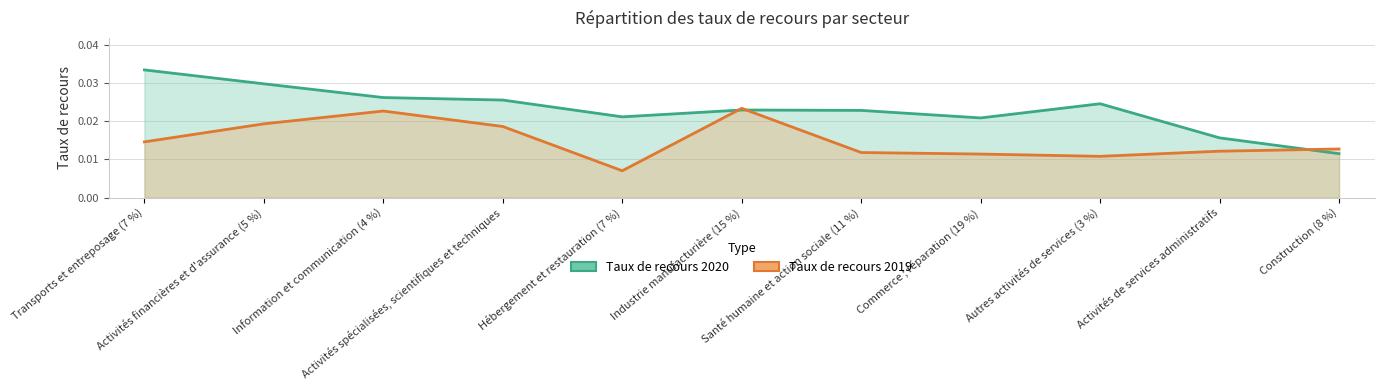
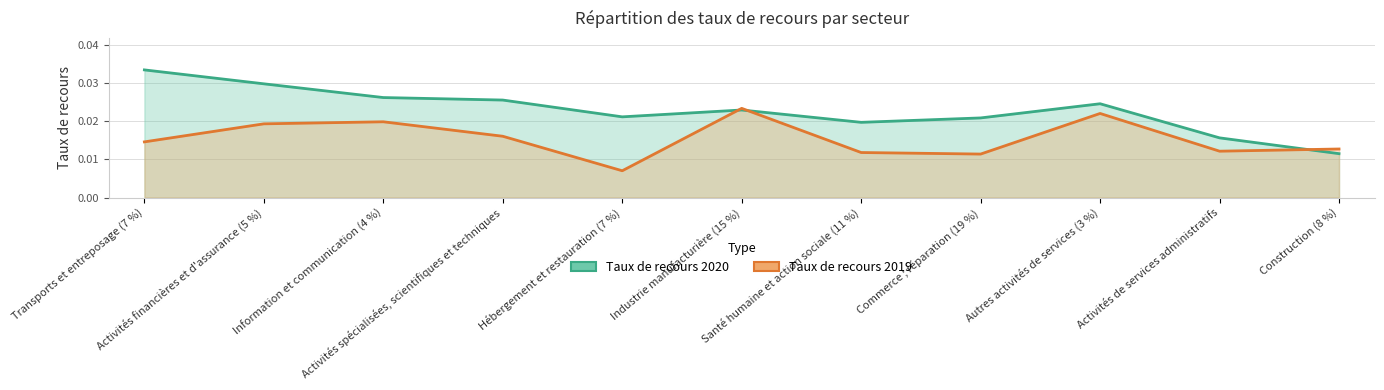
  {
    "Taux de recours 2020": {
      "Transports et entreposage (7 %)": 0.034,
      "Activités financières et d'assurance (5 %)": 0.030,
      "Information et communication (4 %)": 0.026,
      "Activités spécialisées, scientifiques et techniques": 0.026,
      "Hébergement et restauration (7 %)": 0.021,
-     "Santé humaine et action sociale (11 %)": 0.023,
+     "Santé humaine et action sociale (11 %)": 0.020,
      "Commerce ; réparation (19 %)": 0.021,
      "Autres activités de services (3 %)": 0.025,
      "Activités de services administratifs": 0.016,
      "Construction (8 %)": 0.012
    },
    "Taux de recours 2019": {
      "Transports et entreposage (7 %)": 0.015,
      "Activités financières et d'assurance (5 %)": 0.019,
-     "Information et communication (4 %)": 0.023,
-     "Activités spécialisées, scientifiques et techniques": 0.019,
+     "Information et communication (4 %)": 0.020,
+     "Activités spécialisées, scientifiques et techniques": 0.016,
      "Hébergement et restauration (7 %)": 0.007,
      "Santé humaine et action sociale (11 %)": 0.012,
      "Commerce ; réparation (19 %)": 0.011,
-     "Autres activités de services (3 %)": 0.011,
+     "Autres activités de services (3 %)": 0.022,
      "Activités de services administratifs": 0.012,
      "Construction (8 %)": 0.013
    }
  }
